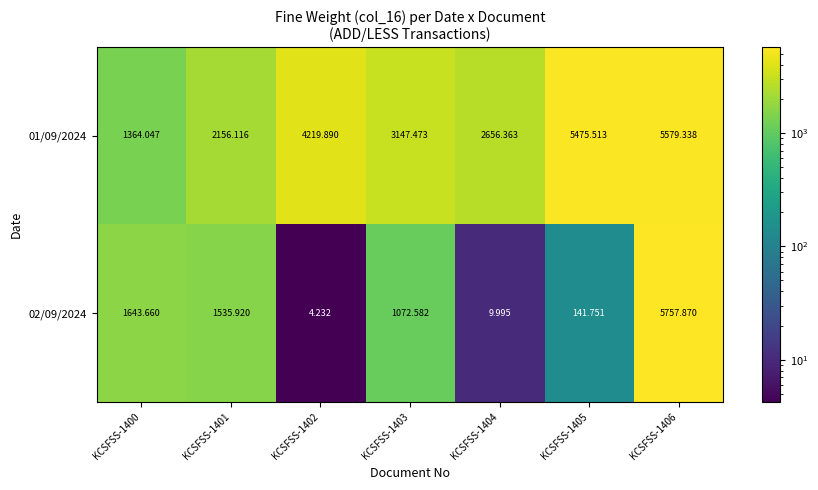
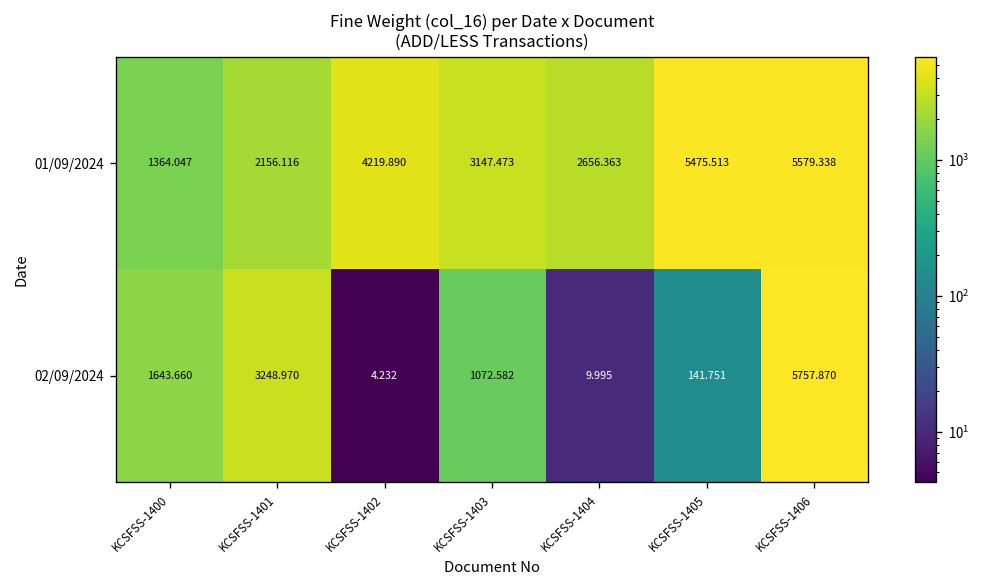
  {
    "01/09/2024": {
      "KCSFSS-1400": 1364.047,
      "KCSFSS-1401": 2156.116,
      "KCSFSS-1402": 4219.890,
      "KCSFSS-1403": 3147.473,
      "KCSFSS-1404": 2656.363,
      "KCSFSS-1405": 5475.513,
      "KCSFSS-1406": 5579.338
    },
    "02/09/2024": {
      "KCSFSS-1400": 1643.660,
-     "KCSFSS-1401": 1535.920,
+     "KCSFSS-1401": 3248.970,
      "KCSFSS-1402": 4.232,
      "KCSFSS-1403": 1072.582,
      "KCSFSS-1404": 9.995,
      "KCSFSS-1405": 141.751,
      "KCSFSS-1406": 5757.870
    }
  }
